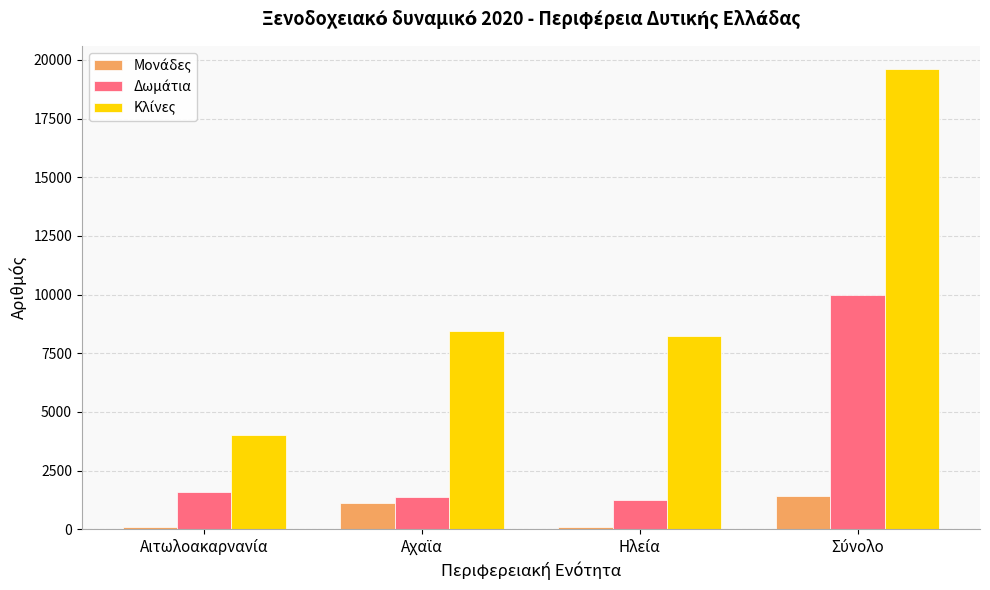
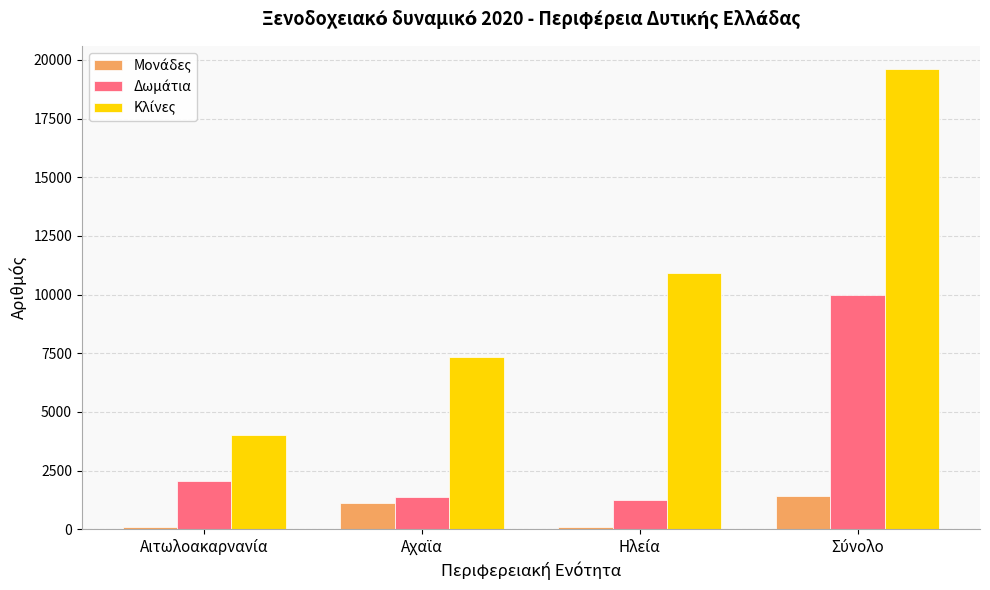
  {
    "Μονάδες": {
      "Αχαϊα": 1100,
      "Σύνολο": 1400
    },
    "Δωμάτια": {
-     "Αιτωλοακαρνανία": 1600,
+     "Αιτωλοακαρνανία": 2100,
      "Αχαϊα": 1400,
      "Ηλεία": 1200,
      "Σύνολο": 10000
    },
    "Κλίνες": {
      "Αιτωλοακαρνανία": 4000,
-     "Αχαϊα": 8400,
-     "Ηλεία": 8300,
+     "Αχαϊα": 7300,
+     "Ηλεία": 10900,
      "Σύνολο": 19600
    }
  }
